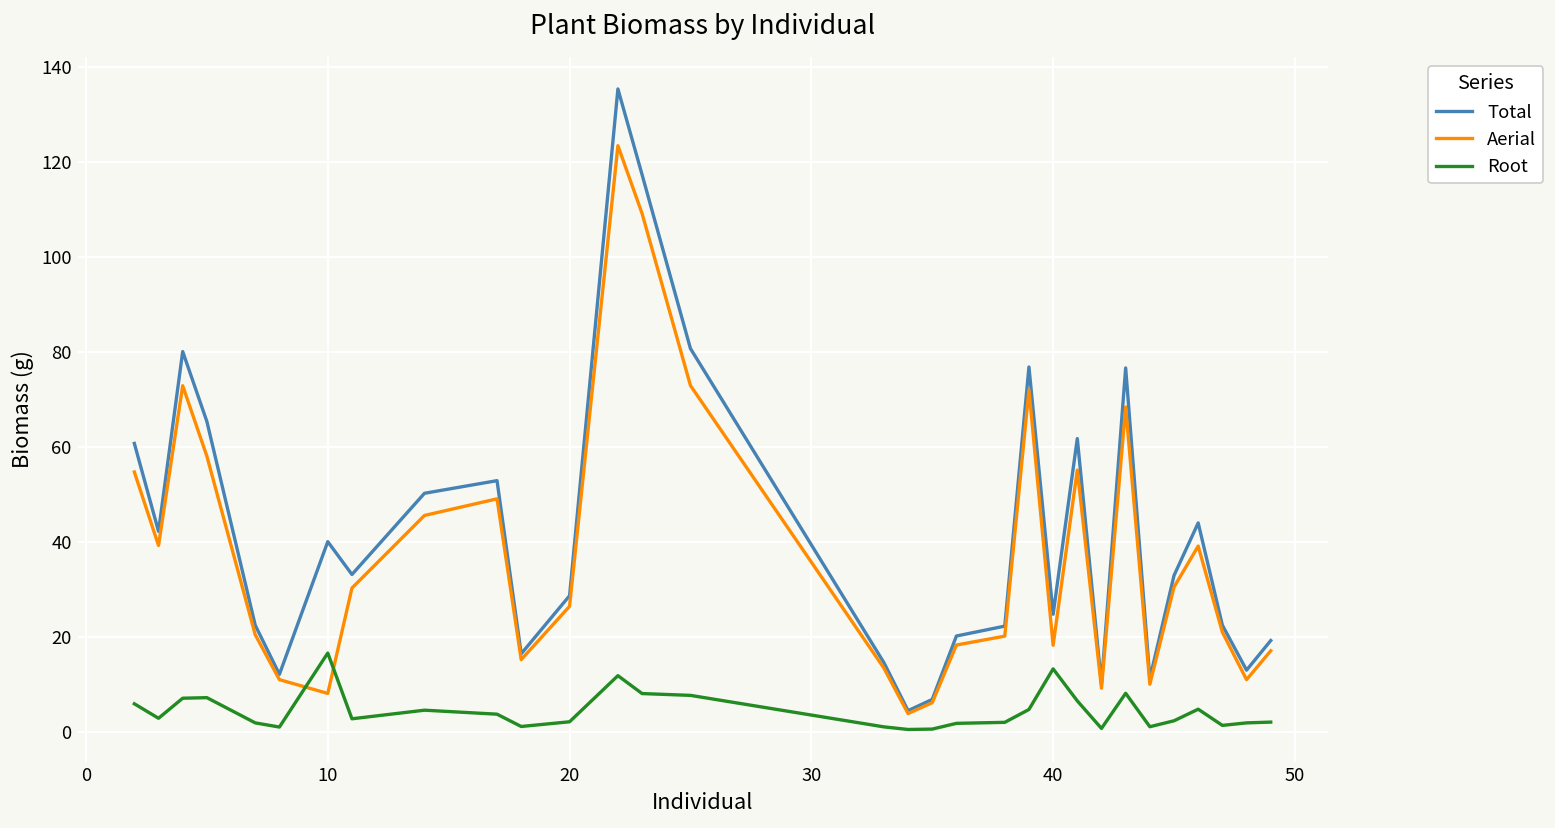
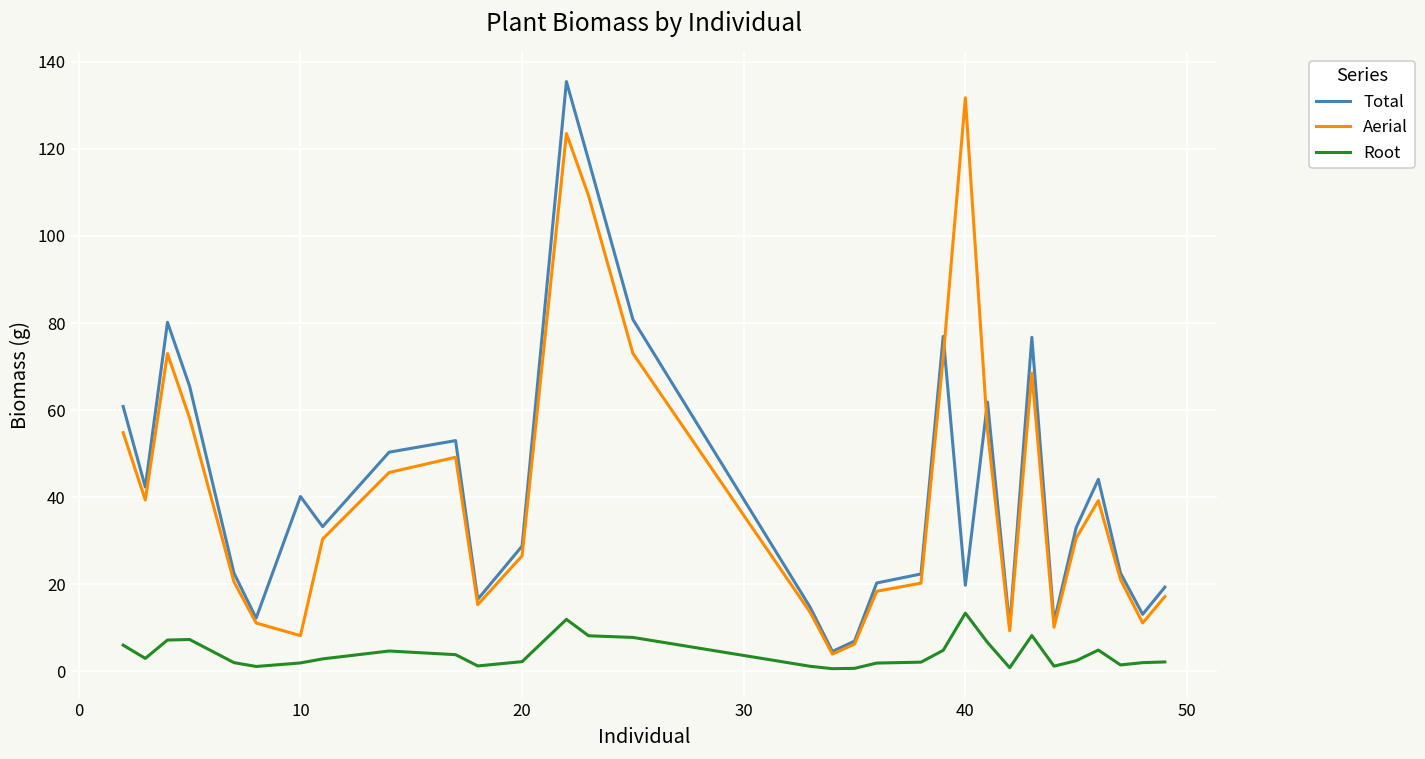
  {
    "Total": {
      "10": 40,
      "20": 29,
-     "40": 25
+     "40": 20
    },
    "Aerial": {
      "10": 8,
      "20": 27,
-     "40": 18
+     "40": 132
    },
    "Root": {
-     "10": 17,
+     "10": 2,
      "20": 2,
      "40": 13
    }
  }
